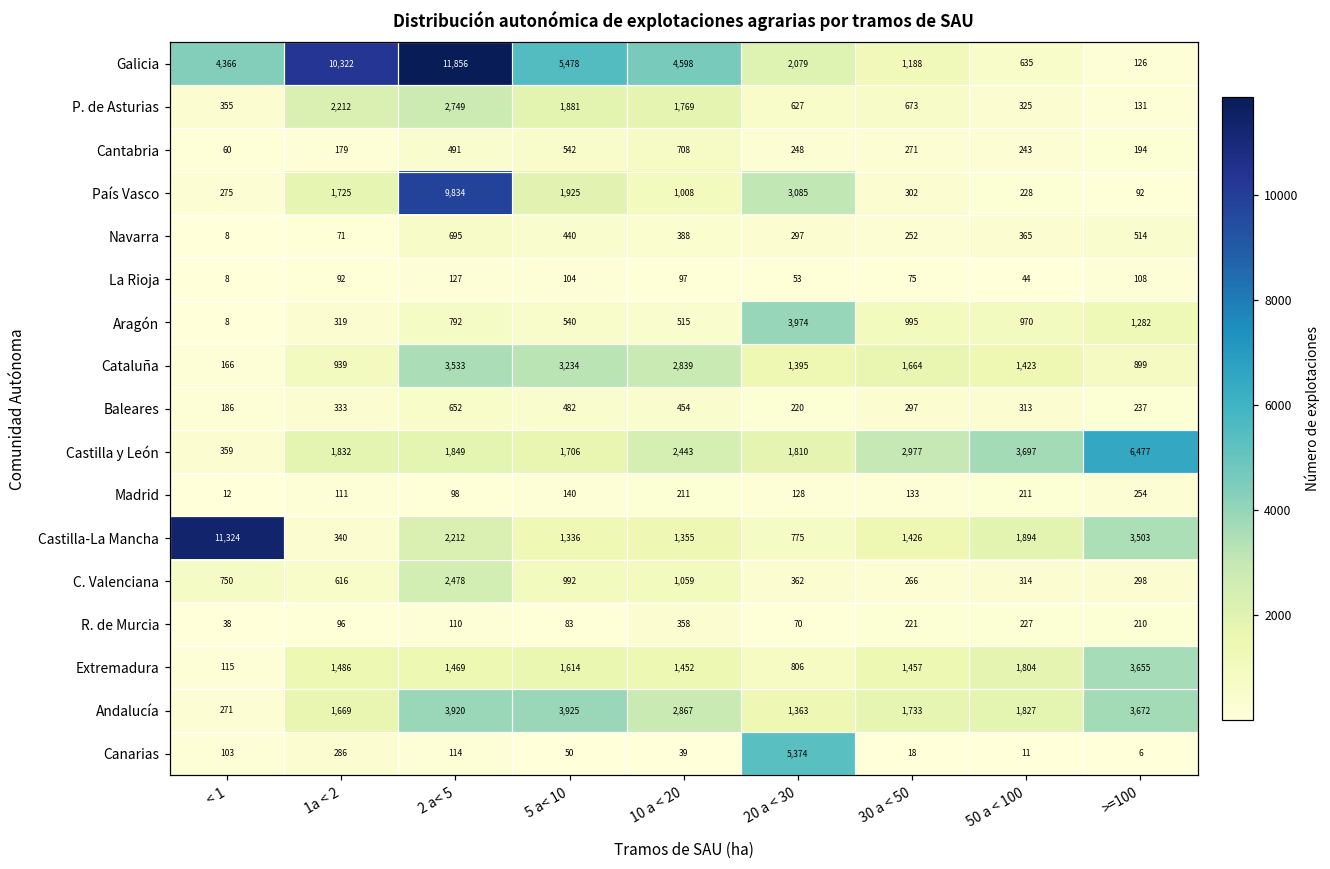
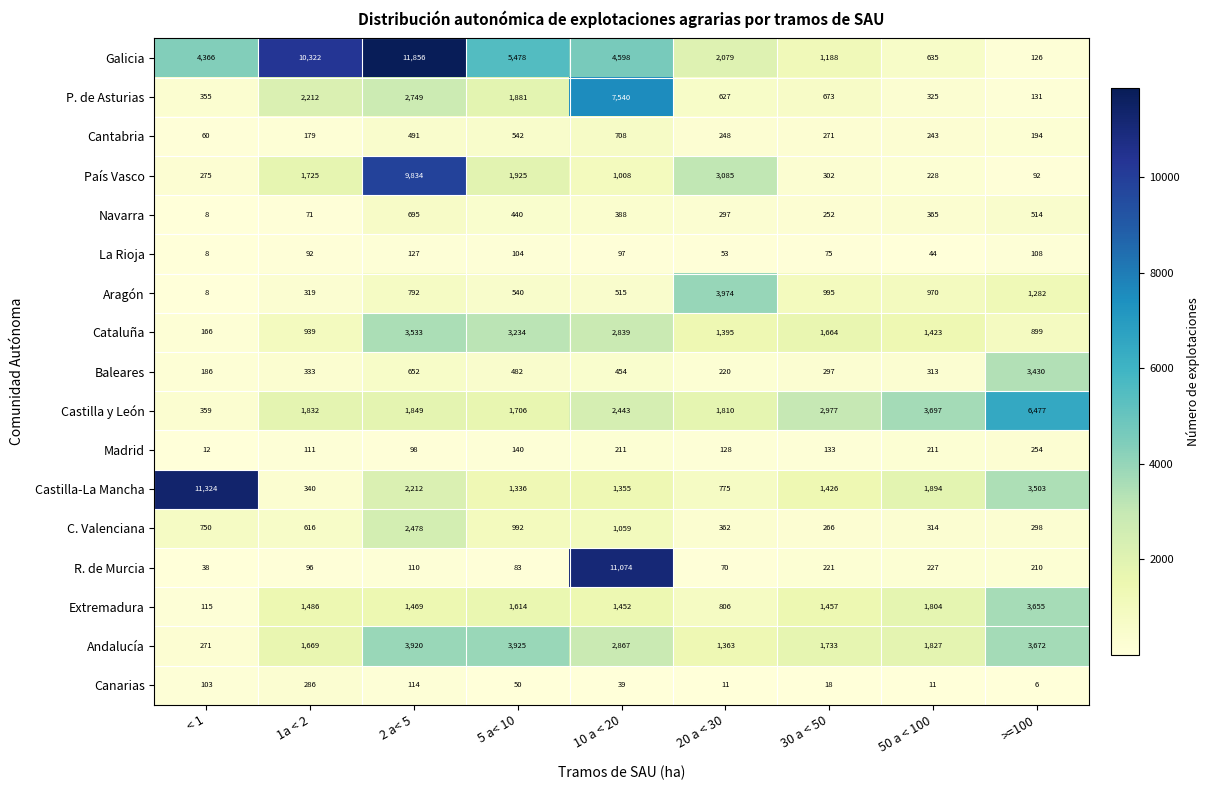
  {
    "Galicia": {
      "< 1": "4,366",
      "1a < 2": "10,322",
      "2 a< 5": "11,856",
      "5 a< 10": "5,478",
      "10 a < 20": "4,598",
      "20 a < 30": "2,079",
      "30 a < 50": "1,188",
      "50 a < 100": "635",
      ">=100": "126"
    },
    "P. de Asturias": {
      "< 1": "355",
      "1a < 2": "2,212",
      "2 a< 5": "2,749",
      "5 a< 10": "1,881",
-     "10 a < 20": "1,769",
+     "10 a < 20": "7,540",
      "20 a < 30": "627",
      "30 a < 50": "673",
      "50 a < 100": "325",
      ">=100": "131"
    },
    "Cantabria": {
      "< 1": "60",
      "1a < 2": "179",
      "2 a< 5": "491",
      "5 a< 10": "542",
      "10 a < 20": "708",
      "20 a < 30": "248",
      "30 a < 50": "271",
      "50 a < 100": "243",
      ">=100": "194"
    },
    "País Vasco": {
      "< 1": "275",
      "1a < 2": "1,725",
      "2 a< 5": "9,834",
      "5 a< 10": "1,925",
      "10 a < 20": "1,008",
      "20 a < 30": "3,085",
      "30 a < 50": "302",
      "50 a < 100": "228",
      ">=100": "92"
    },
    "Navarra": {
      "< 1": "8",
      "1a < 2": "71",
      "2 a< 5": "695",
      "5 a< 10": "440",
      "10 a < 20": "388",
      "20 a < 30": "297",
      "30 a < 50": "252",
      "50 a < 100": "365",
      ">=100": "514"
    },
    "La Rioja": {
      "< 1": "8",
      "1a < 2": "92",
      "2 a< 5": "127",
      "5 a< 10": "104",
      "10 a < 20": "97",
      "20 a < 30": "53",
      "30 a < 50": "75",
      "50 a < 100": "44",
      ">=100": "108"
    },
    "Aragón": {
      "< 1": "8",
      "1a < 2": "319",
      "2 a< 5": "792",
      "5 a< 10": "540",
      "10 a < 20": "515",
      "20 a < 30": "3,974",
      "30 a < 50": "995",
      "50 a < 100": "970",
      ">=100": "1,282"
    },
    "Cataluña": {
      "< 1": "166",
      "1a < 2": "939",
      "2 a< 5": "3,533",
      "5 a< 10": "3,234",
      "10 a < 20": "2,839",
      "20 a < 30": "1,395",
      "30 a < 50": "1,664",
      "50 a < 100": "1,423",
      ">=100": "899"
    },
    "Baleares": {
      "< 1": "186",
      "1a < 2": "333",
      "2 a< 5": "652",
      "5 a< 10": "482",
      "10 a < 20": "454",
      "20 a < 30": "220",
      "30 a < 50": "297",
      "50 a < 100": "313",
-     ">=100": "237"
+     ">=100": "3,430"
    },
    "Castilla y León": {
      "< 1": "359",
      "1a < 2": "1,832",
      "2 a< 5": "1,849",
      "5 a< 10": "1,706",
      "10 a < 20": "2,443",
      "20 a < 30": "1,810",
      "30 a < 50": "2,977",
      "50 a < 100": "3,697",
      ">=100": "6,477"
    },
    "Madrid": {
      "< 1": "12",
      "1a < 2": "111",
      "2 a< 5": "98",
      "5 a< 10": "140",
      "10 a < 20": "211",
      "20 a < 30": "128",
      "30 a < 50": "133",
      "50 a < 100": "211",
      ">=100": "254"
    },
    "Castilla-La Mancha": {
      "< 1": "11,324",
      "1a < 2": "340",
      "2 a< 5": "2,212",
      "5 a< 10": "1,336",
      "10 a < 20": "1,355",
      "20 a < 30": "775",
      "30 a < 50": "1,426",
      "50 a < 100": "1,894",
      ">=100": "3,503"
    },
    "C. Valenciana": {
      "< 1": "750",
      "1a < 2": "616",
      "2 a< 5": "2,478",
      "5 a< 10": "992",
      "10 a < 20": "1,059",
      "20 a < 30": "362",
      "30 a < 50": "266",
      "50 a < 100": "314",
      ">=100": "298"
    },
    "R. de Murcia": {
      "< 1": "38",
      "1a < 2": "96",
      "2 a< 5": "110",
      "5 a< 10": "83",
-     "10 a < 20": "358",
+     "10 a < 20": "11,074",
      "20 a < 30": "70",
      "30 a < 50": "221",
      "50 a < 100": "227",
      ">=100": "210"
    },
    "Extremadura": {
      "< 1": "115",
      "1a < 2": "1,486",
      "2 a< 5": "1,469",
      "5 a< 10": "1,614",
      "10 a < 20": "1,452",
      "20 a < 30": "806",
      "30 a < 50": "1,457",
      "50 a < 100": "1,804",
      ">=100": "3,655"
    },
    "Andalucía": {
      "< 1": "271",
      "1a < 2": "1,669",
      "2 a< 5": "3,920",
      "5 a< 10": "3,925",
      "10 a < 20": "2,867",
      "20 a < 30": "1,363",
      "30 a < 50": "1,733",
      "50 a < 100": "1,827",
      ">=100": "3,672"
    },
    "Canarias": {
      "< 1": "103",
      "1a < 2": "286",
      "2 a< 5": "114",
      "5 a< 10": "50",
      "10 a < 20": "39",
-     "20 a < 30": "5,374",
+     "20 a < 30": "11",
      "30 a < 50": "18",
      "50 a < 100": "11",
      ">=100": "6"
    }
  }
